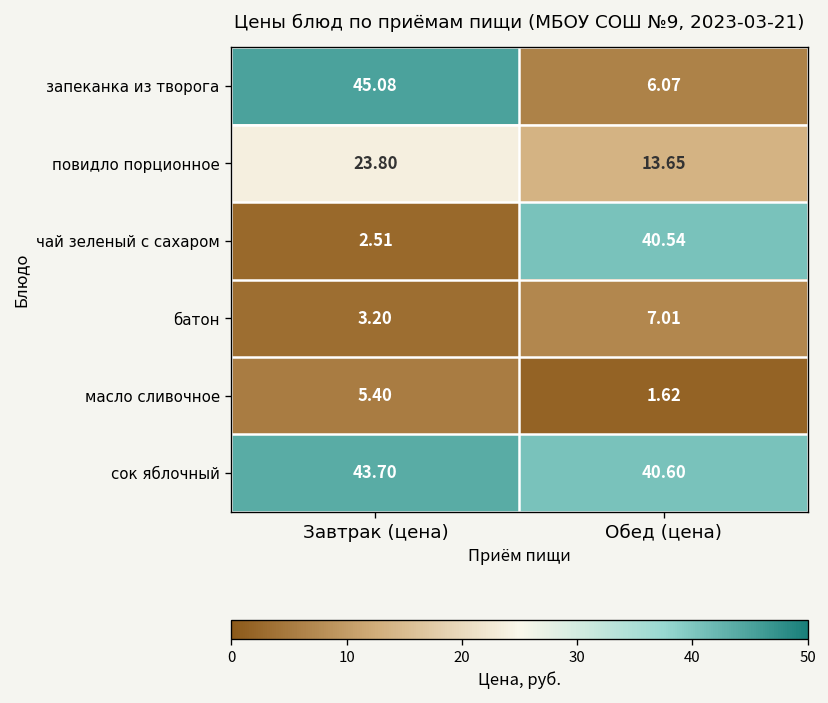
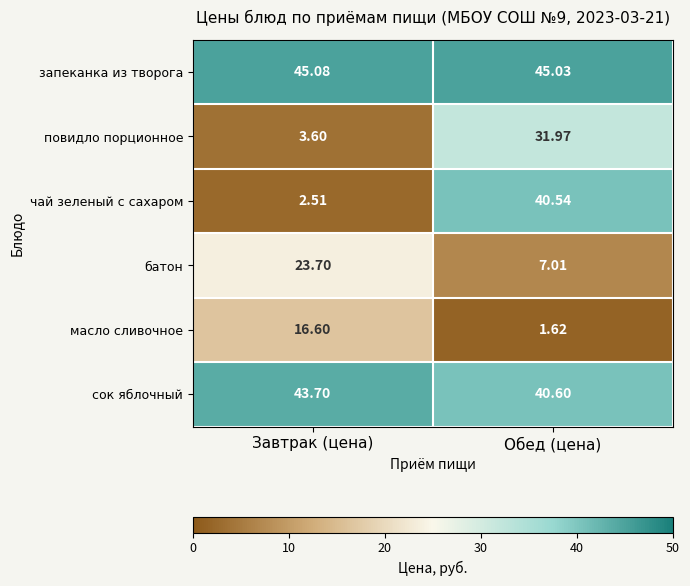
  {
    "запеканка из творога": {
      "Завтрак (цена)": 45.08,
-     "Обед (цена)": 6.07
+     "Обед (цена)": 45.03
    },
    "повидло порционное": {
-     "Завтрак (цена)": 23.80,
-     "Обед (цена)": 13.65
+     "Завтрак (цена)": 3.60,
+     "Обед (цена)": 31.97
    },
    "чай зеленый с сахаром": {
      "Завтрак (цена)": 2.51,
      "Обед (цена)": 40.54
    },
    "батон": {
-     "Завтрак (цена)": 3.20,
+     "Завтрак (цена)": 23.70,
      "Обед (цена)": 7.01
    },
    "масло сливочное": {
-     "Завтрак (цена)": 5.40,
+     "Завтрак (цена)": 16.60,
      "Обед (цена)": 1.62
    },
    "сок яблочный": {
      "Завтрак (цена)": 43.70,
      "Обед (цена)": 40.60
    }
  }
